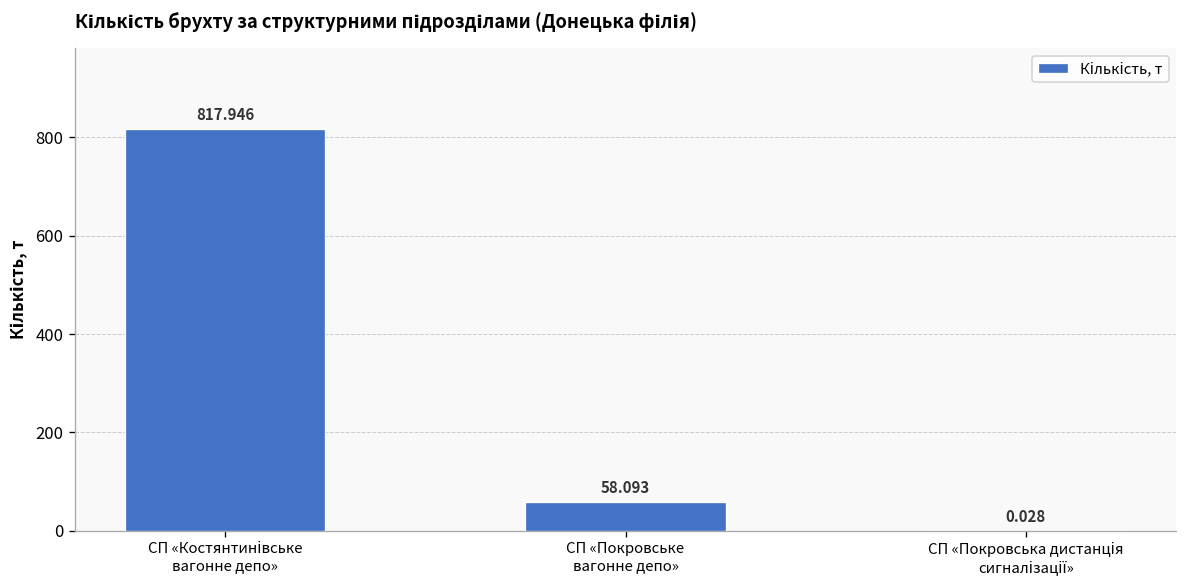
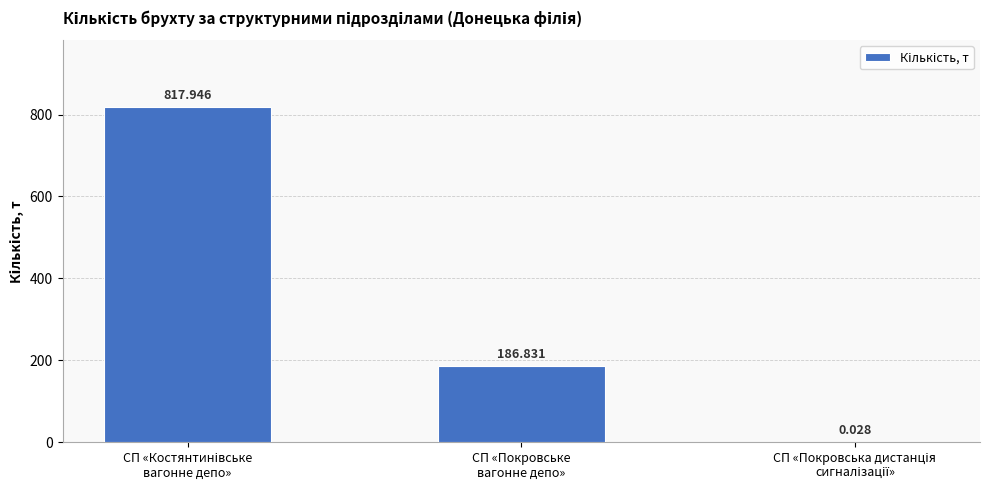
  {
    "СП «Костянтинівське вагонне депо»": 817.946,
-   "СП «Покровське вагонне депо»": 58.093,
+   "СП «Покровське вагонне депо»": 186.831,
    "СП «Покровська дистанція сигналізації»": 0.028
  }
